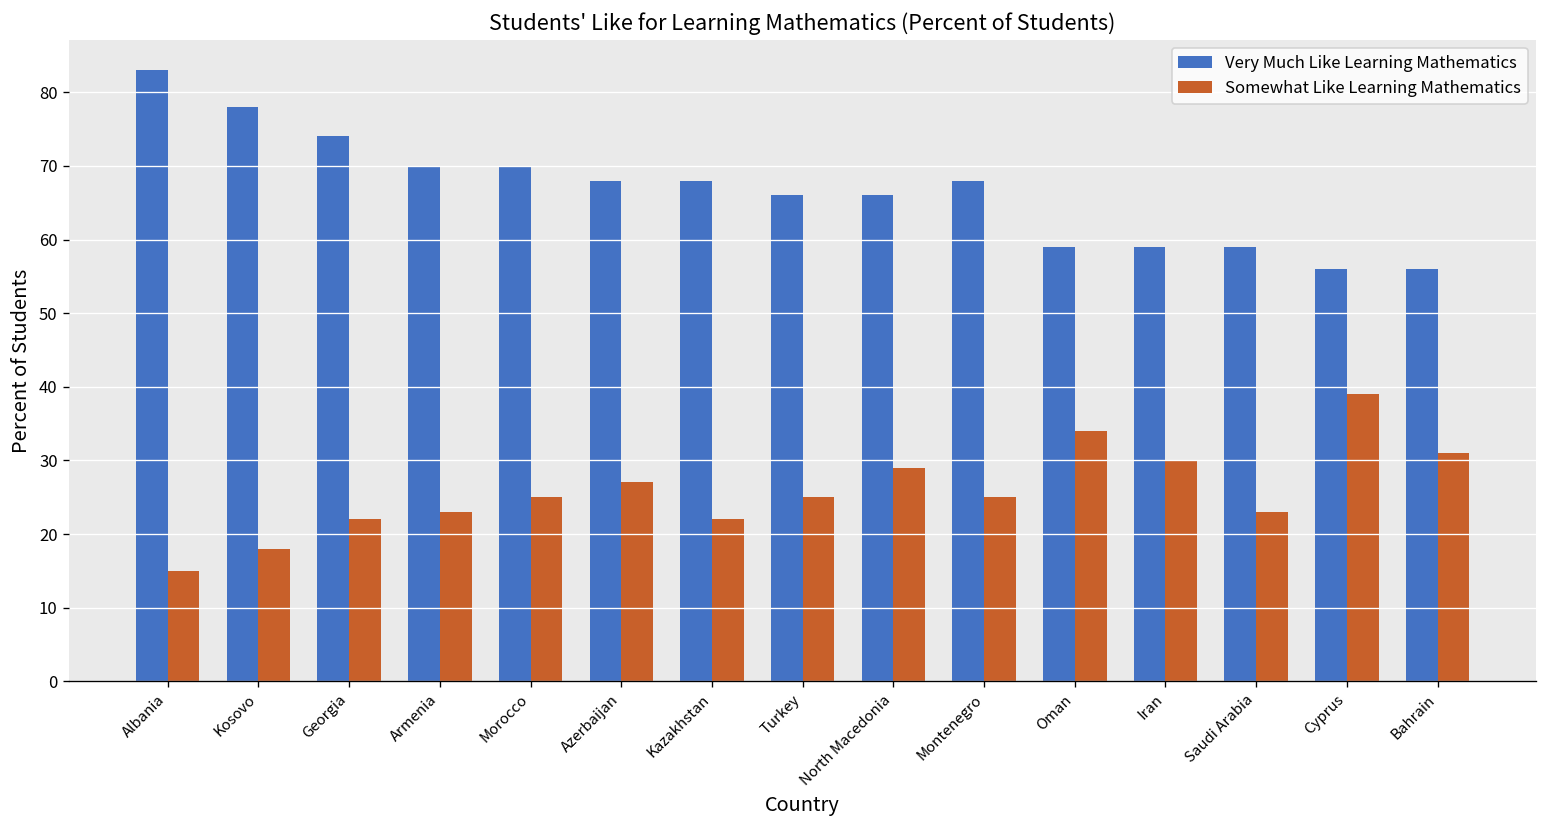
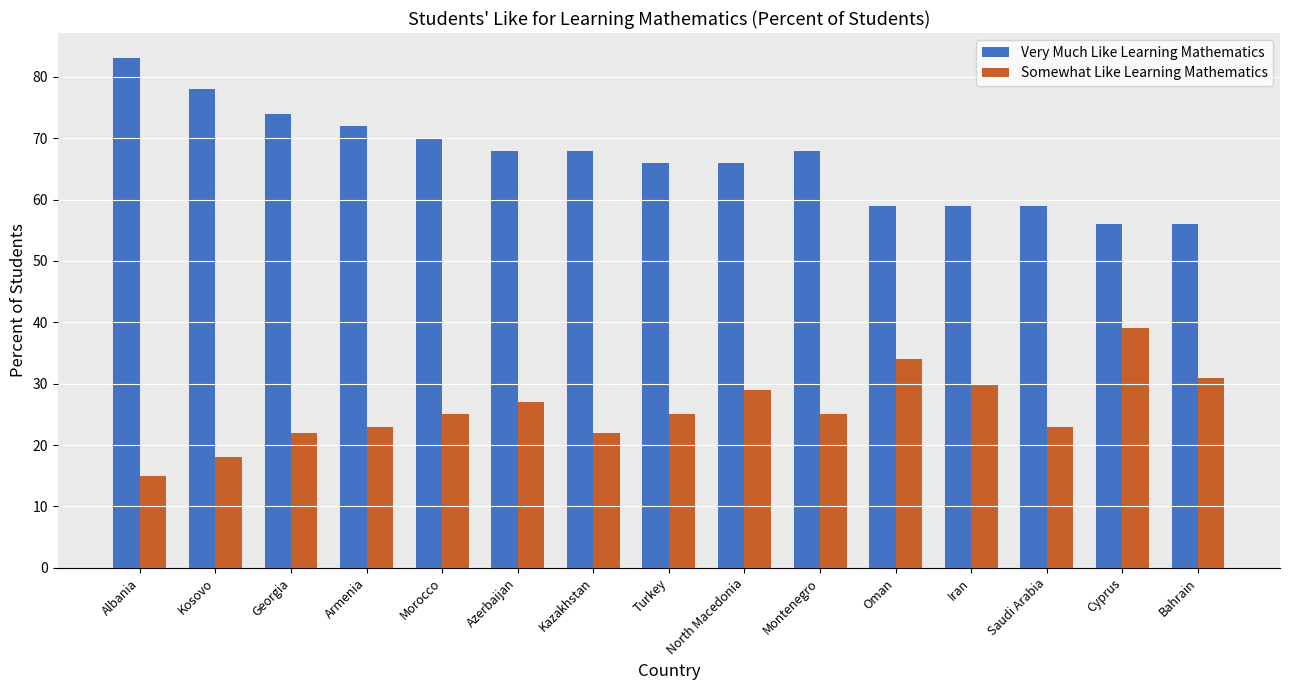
  {
    "Very Much Like Learning Mathematics": {
      "Albania": 83,
      "Kosovo": 78,
      "Georgia": 74,
-     "Armenia": 70,
+     "Armenia": 72,
      "Morocco": 70,
      "Azerbaijan": 68,
      "Kazakhstan": 68,
      "Turkey": 66,
      "North Macedonia": 66,
      "Montenegro": 68,
      "Oman": 59,
      "Iran": 59,
      "Saudi Arabia": 59,
      "Cyprus": 56,
      "Bahrain": 56
    },
    "Somewhat Like Learning Mathematics": {
      "Albania": 15,
      "Kosovo": 18,
      "Georgia": 22,
      "Armenia": 23,
      "Morocco": 25,
      "Azerbaijan": 27,
      "Kazakhstan": 22,
      "Turkey": 25,
      "North Macedonia": 29,
      "Montenegro": 25,
      "Oman": 34,
      "Iran": 30,
      "Saudi Arabia": 23,
      "Cyprus": 39,
      "Bahrain": 31
    }
  }
